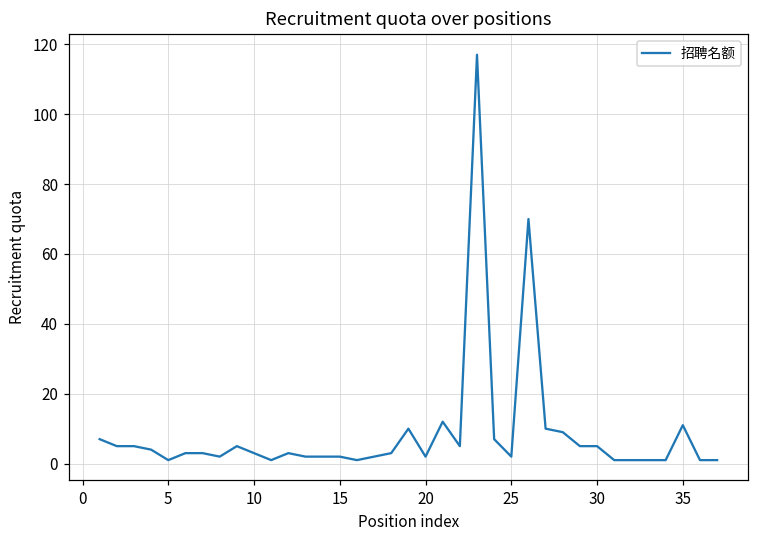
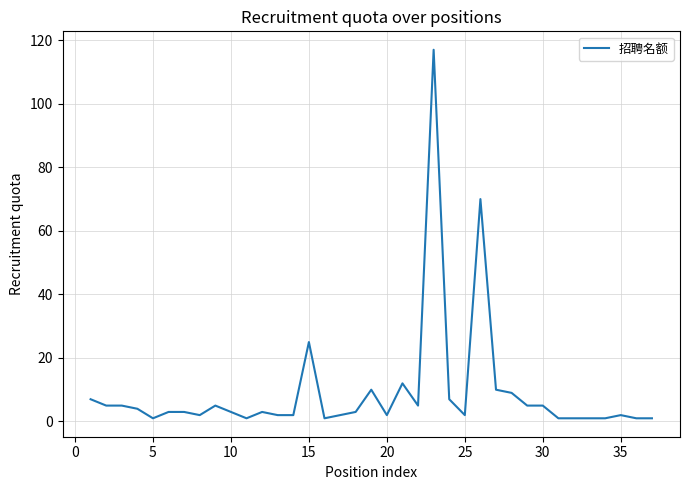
  {
    "5": 1,
    "10": 3,
-   "15": 2,
+   "15": 25,
    "20": 2,
    "25": 2,
    "30": 5,
-   "35": 11
+   "35": 2
  }
